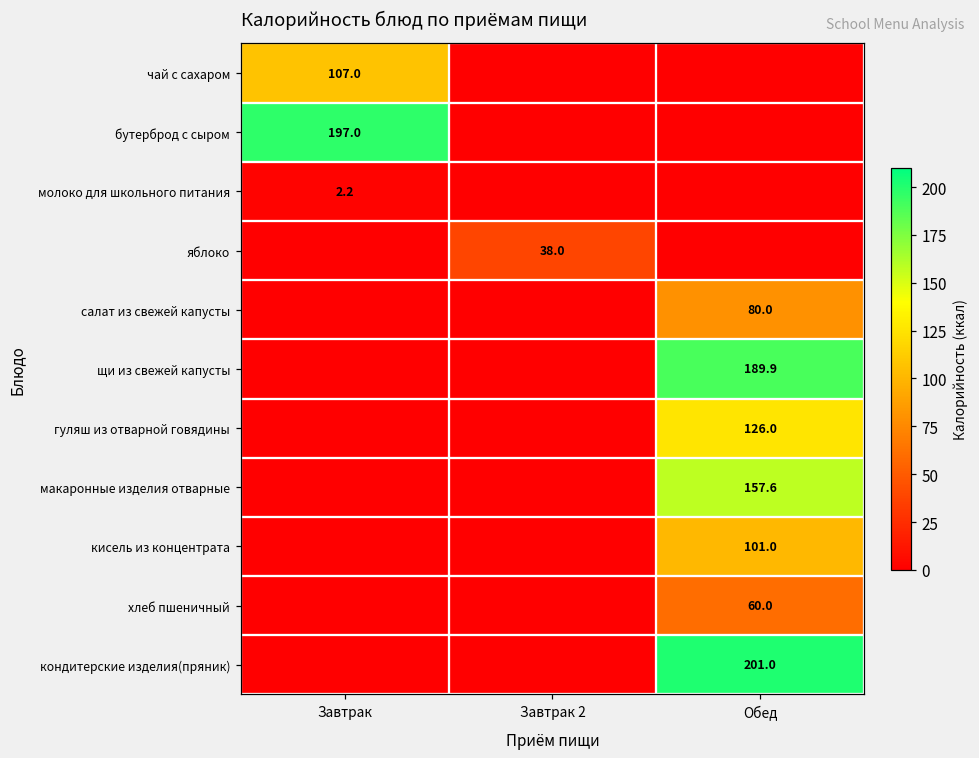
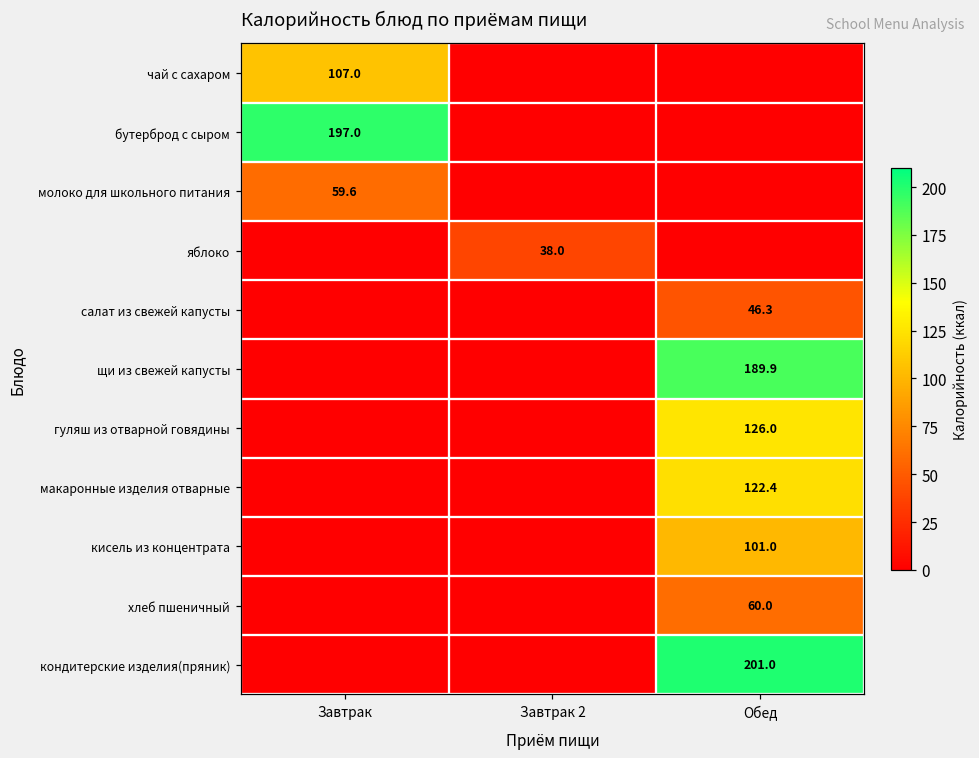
  {
    "чай с сахаром": {
      "Завтрак": 107.0
    },
    "бутерброд с сыром": {
      "Завтрак": 197.0
    },
    "молоко для школьного питания": {
-     "Завтрак": 2.2
+     "Завтрак": 59.6
    },
    "яблоко": {
      "Завтрак 2": 38.0
    },
    "салат из свежей капусты": {
-     "Обед": 80.0
+     "Обед": 46.3
    },
    "щи из свежей капусты": {
      "Обед": 189.9
    },
    "гуляш из отварной говядины": {
      "Обед": 126.0
    },
    "макаронные изделия отварные": {
-     "Обед": 157.6
+     "Обед": 122.4
    },
    "кисель из концентрата": {
      "Обед": 101.0
    },
    "хлеб пшеничный": {
      "Обед": 60.0
    },
    "кондитерские изделия(пряник)": {
      "Обед": 201.0
    }
  }
